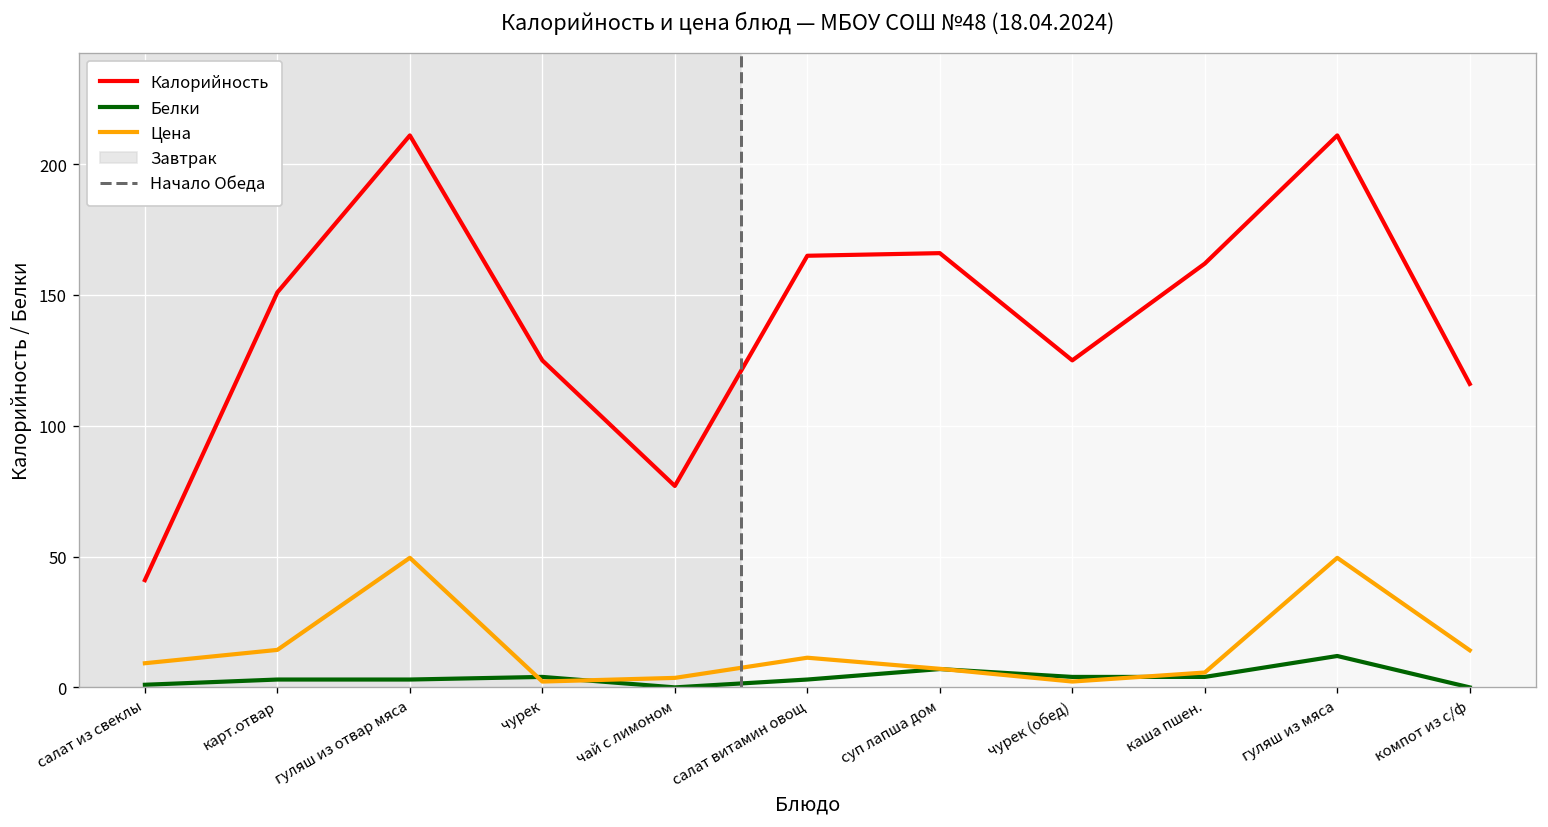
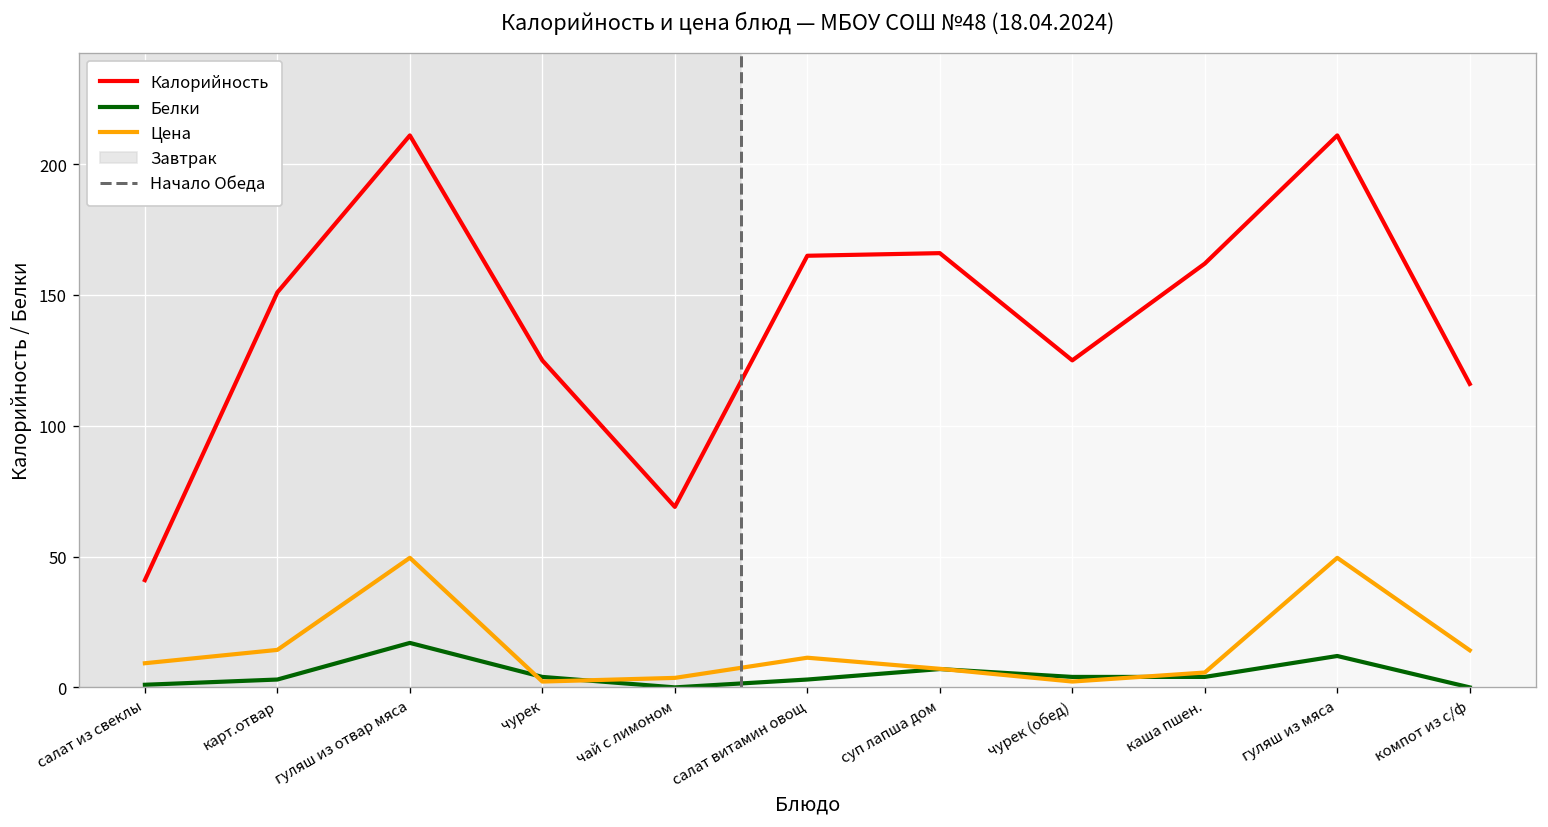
  {
    "Калорийность": {
      "салат из свеклы": 41,
      "карт.отвар": 151,
      "гуляш из отвар мяса": 211,
      "чурек": 125,
-     "чай с лимоном": 77,
+     "чай с лимоном": 69,
      "салат витамин овощ": 165,
      "суп лапша дом": 166,
      "чурек (обед)": 125,
      "каша пшен.": 162,
      "гуляш из мяса": 211,
      "компот из с/ф": 116
    },
    "Белки": {
      "салат из свеклы": 1,
      "карт.отвар": 3,
-     "гуляш из отвар мяса": 3,
+     "гуляш из отвар мяса": 17,
      "чурек": 4,
      "чай с лимоном": 0,
      "салат витамин овощ": 3,
      "чурек (обед)": 4,
      "каша пшен.": 4,
      "гуляш из мяса": 12,
      "компот из с/ф": 0
    },
    "Цена": {
      "салат из свеклы": 9,
      "карт.отвар": 14,
      "гуляш из отвар мяса": 50,
      "чурек": 2,
      "чай с лимоном": 4,
      "салат витамин овощ": 11,
      "чурек (обед)": 2,
      "каша пшен.": 6,
      "гуляш из мяса": 50,
      "компот из с/ф": 14
    }
  }
